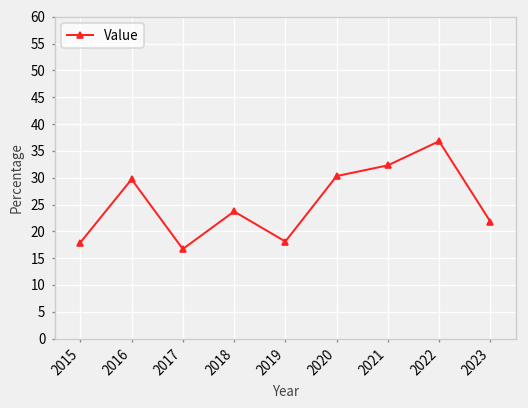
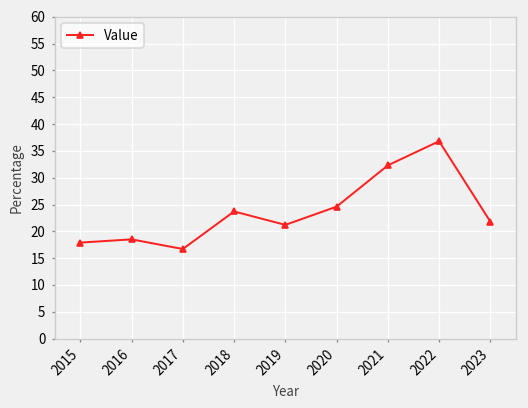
  {
    "2015": 18,
-   "2016": 30,
+   "2016": 19,
    "2017": 17,
    "2018": 24,
-   "2019": 18,
-   "2020": 30,
+   "2019": 21,
+   "2020": 25,
    "2021": 32,
    "2022": 37,
    "2023": 22
  }
